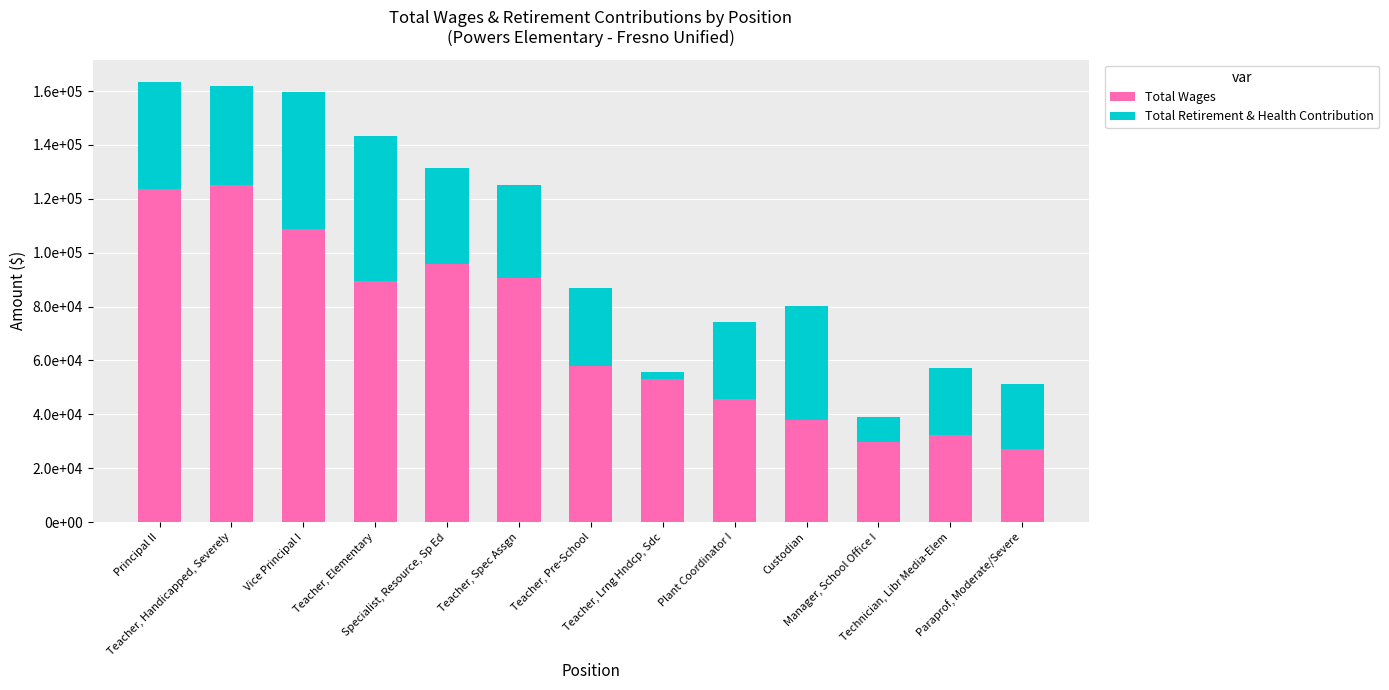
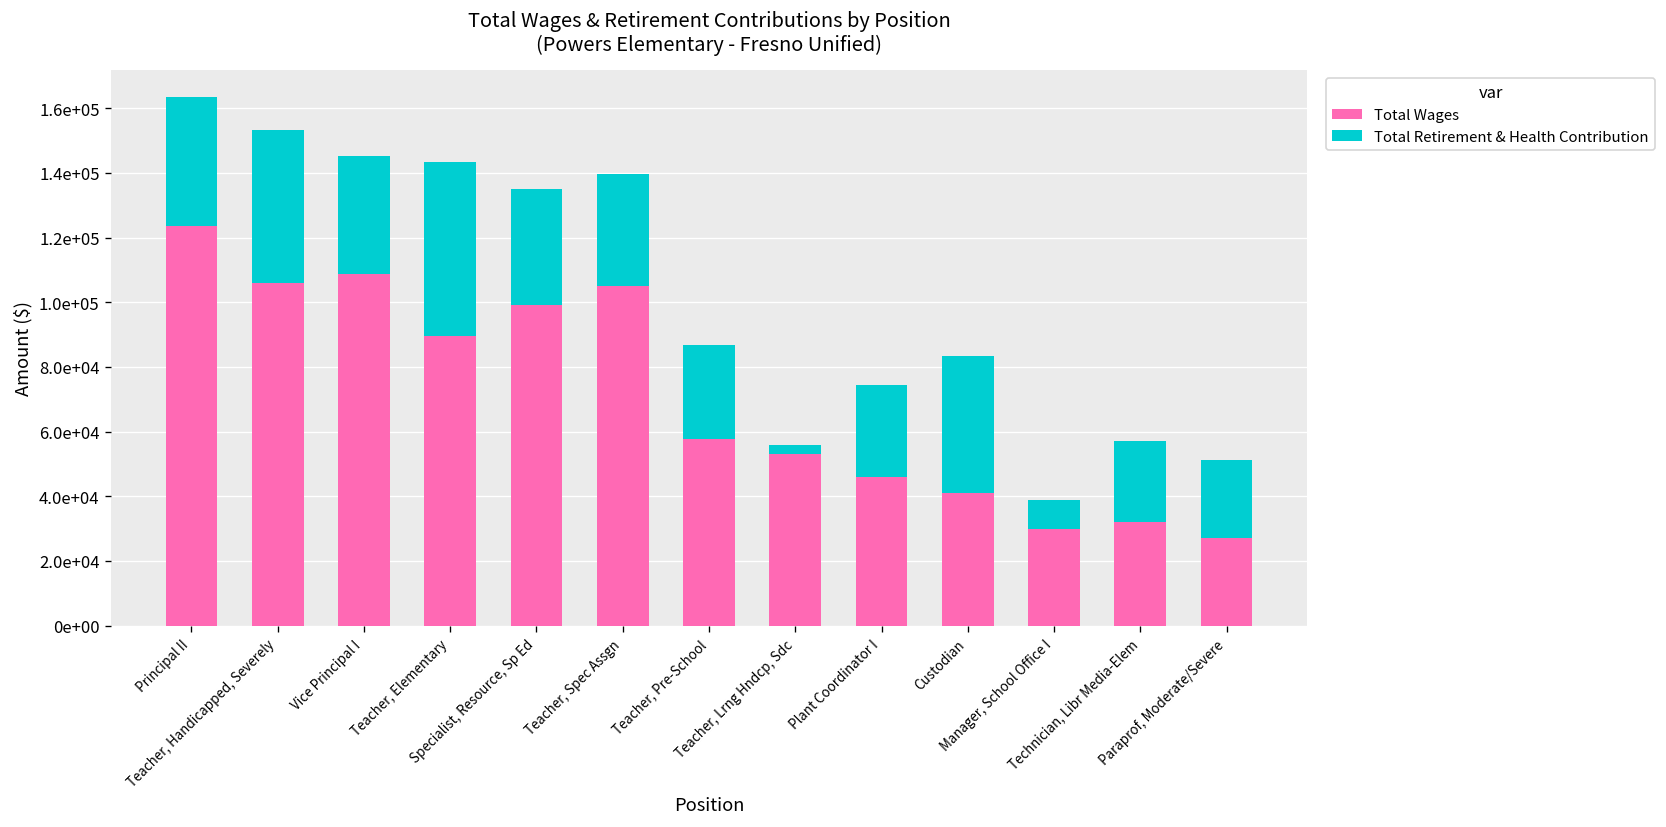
  {
    "Total Wages": {
      "Principal II": 124000,
-     "Teacher, Handicapped, Severely": 125000,
+     "Teacher, Handicapped, Severely": 106000,
      "Vice Principal I": 109000,
      "Teacher, Elementary": 90000,
-     "Specialist, Resource, Sp Ed": 96000,
-     "Teacher, Spec Assgn": 91000,
+     "Specialist, Resource, Sp Ed": 99000,
+     "Teacher, Spec Assgn": 105000,
      "Teacher, Pre-School": 58000,
      "Teacher, Lrng Hndcp, Sdc": 53000,
      "Plant Coordinator I": 46000,
-     "Custodian": 38000,
+     "Custodian": 41000,
      "Manager, School Office I": 30000,
      "Technician, Libr Media-Elem": 32000,
      "Paraprof, Moderate/Severe": 27000
    },
    "Total Retirement & Health Contribution": {
      "Principal II": 40000,
-     "Teacher, Handicapped, Severely": 37000,
-     "Vice Principal I": 51000,
+     "Teacher, Handicapped, Severely": 47000,
+     "Vice Principal I": 37000,
      "Teacher, Elementary": 54000,
      "Specialist, Resource, Sp Ed": 36000,
      "Teacher, Spec Assgn": 35000,
      "Teacher, Pre-School": 29000,
      "Teacher, Lrng Hndcp, Sdc": 3000,
      "Plant Coordinator I": 28000,
      "Custodian": 42000,
      "Manager, School Office I": 9000,
      "Technician, Libr Media-Elem": 25000,
      "Paraprof, Moderate/Severe": 24000
    }
  }
